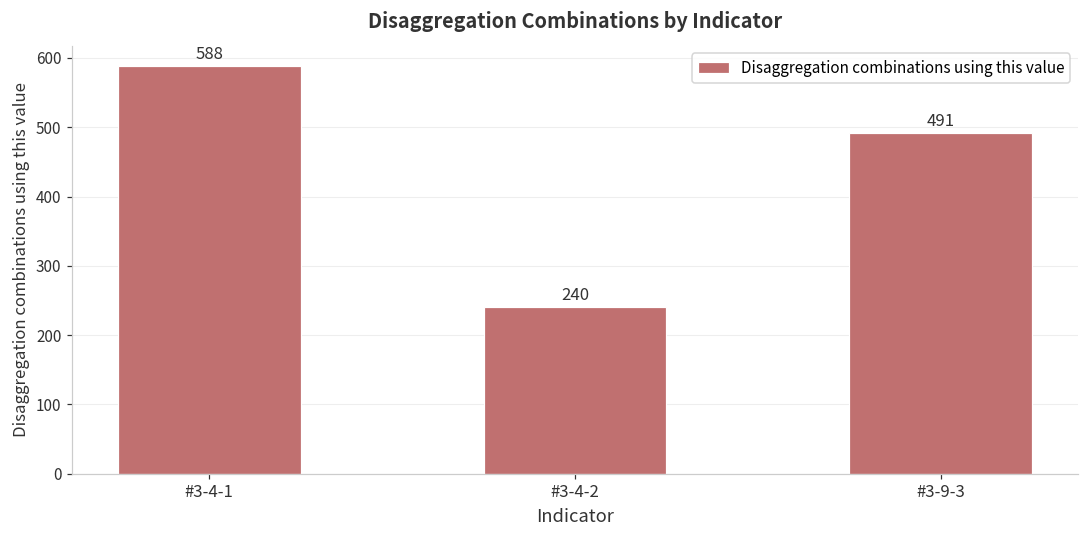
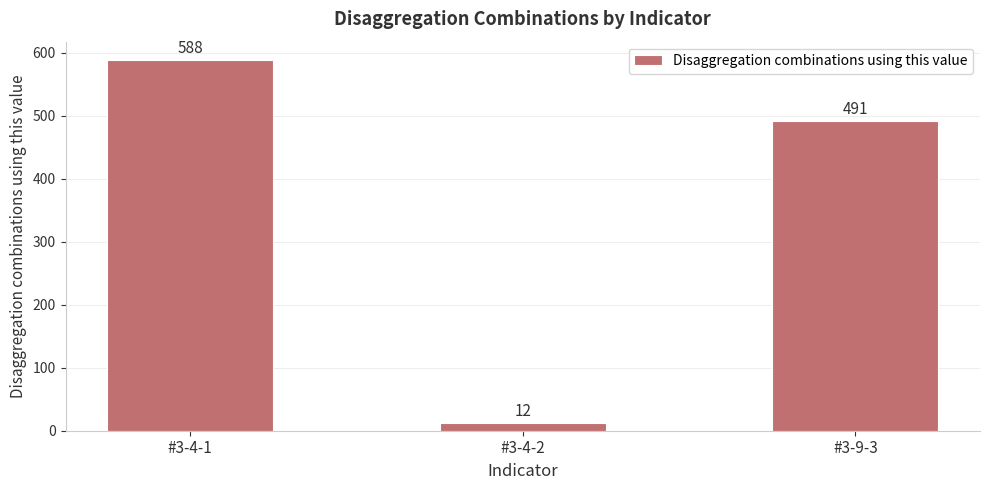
  {
    "#3-4-1": 588,
-   "#3-4-2": 240,
+   "#3-4-2": 12,
    "#3-9-3": 491
  }
